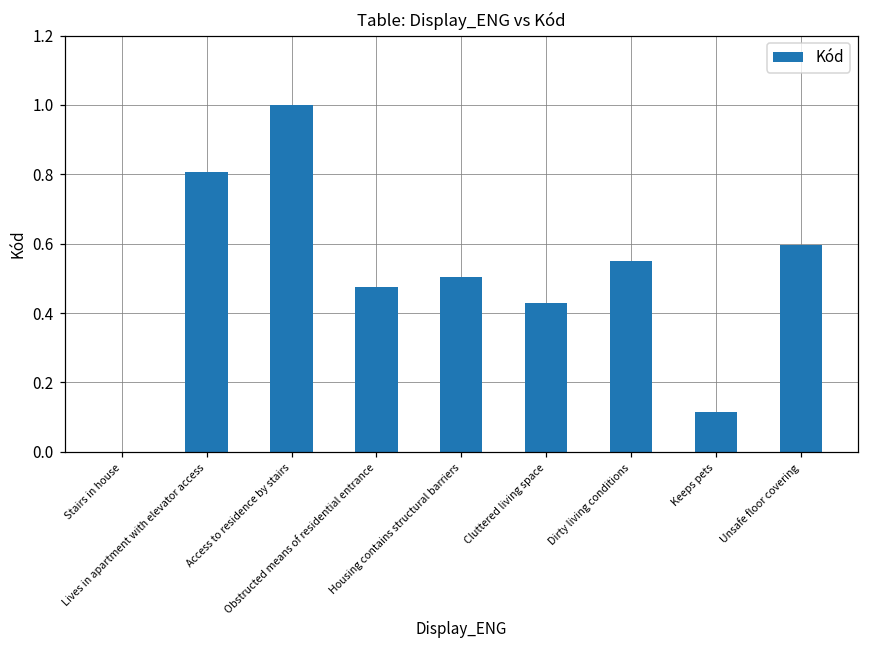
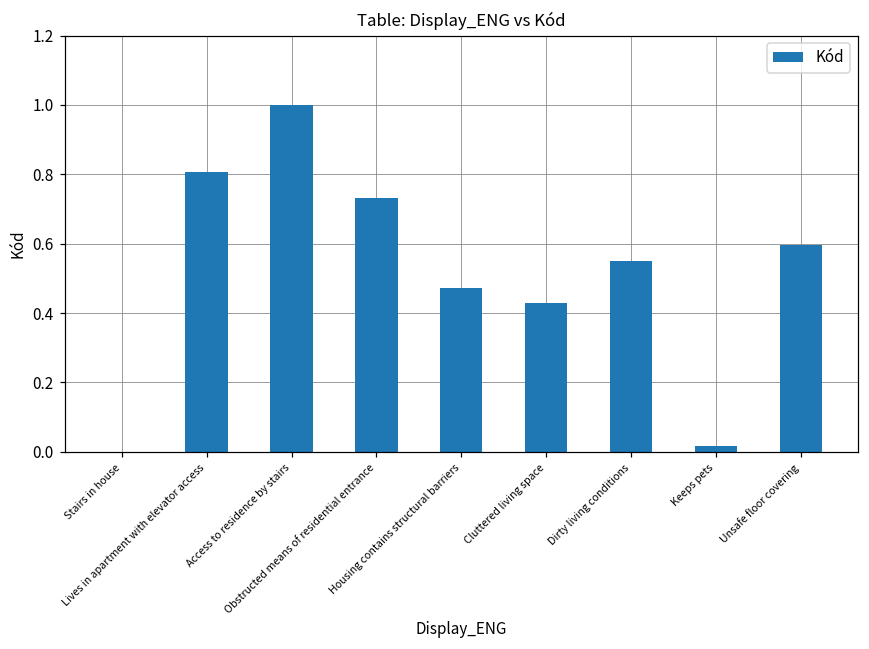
  {
    "Stairs in house": 0.00,
    "Lives in apartment with elevator access": 0.81,
    "Access to residence by stairs": 1.00,
-   "Obstructed means of residential entrance": 0.48,
-   "Housing contains structural barriers": 0.50,
+   "Obstructed means of residential entrance": 0.73,
+   "Housing contains structural barriers": 0.47,
    "Cluttered living space": 0.43,
    "Dirty living conditions": 0.55,
-   "Keeps pets": 0.11,
+   "Keeps pets": 0.02,
    "Unsafe floor covering": 0.60
  }
